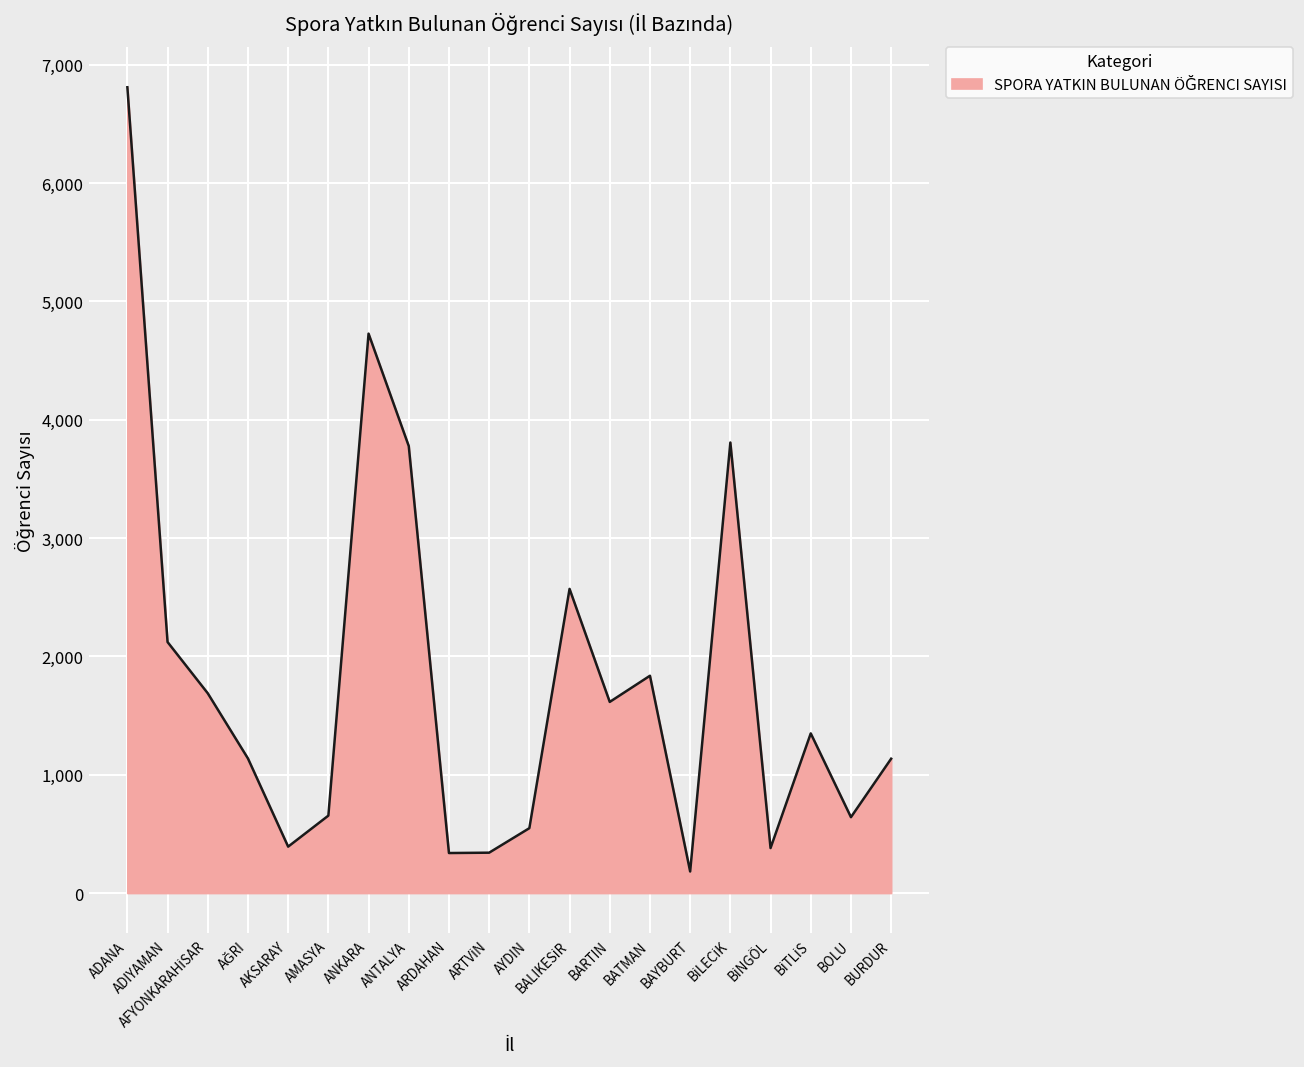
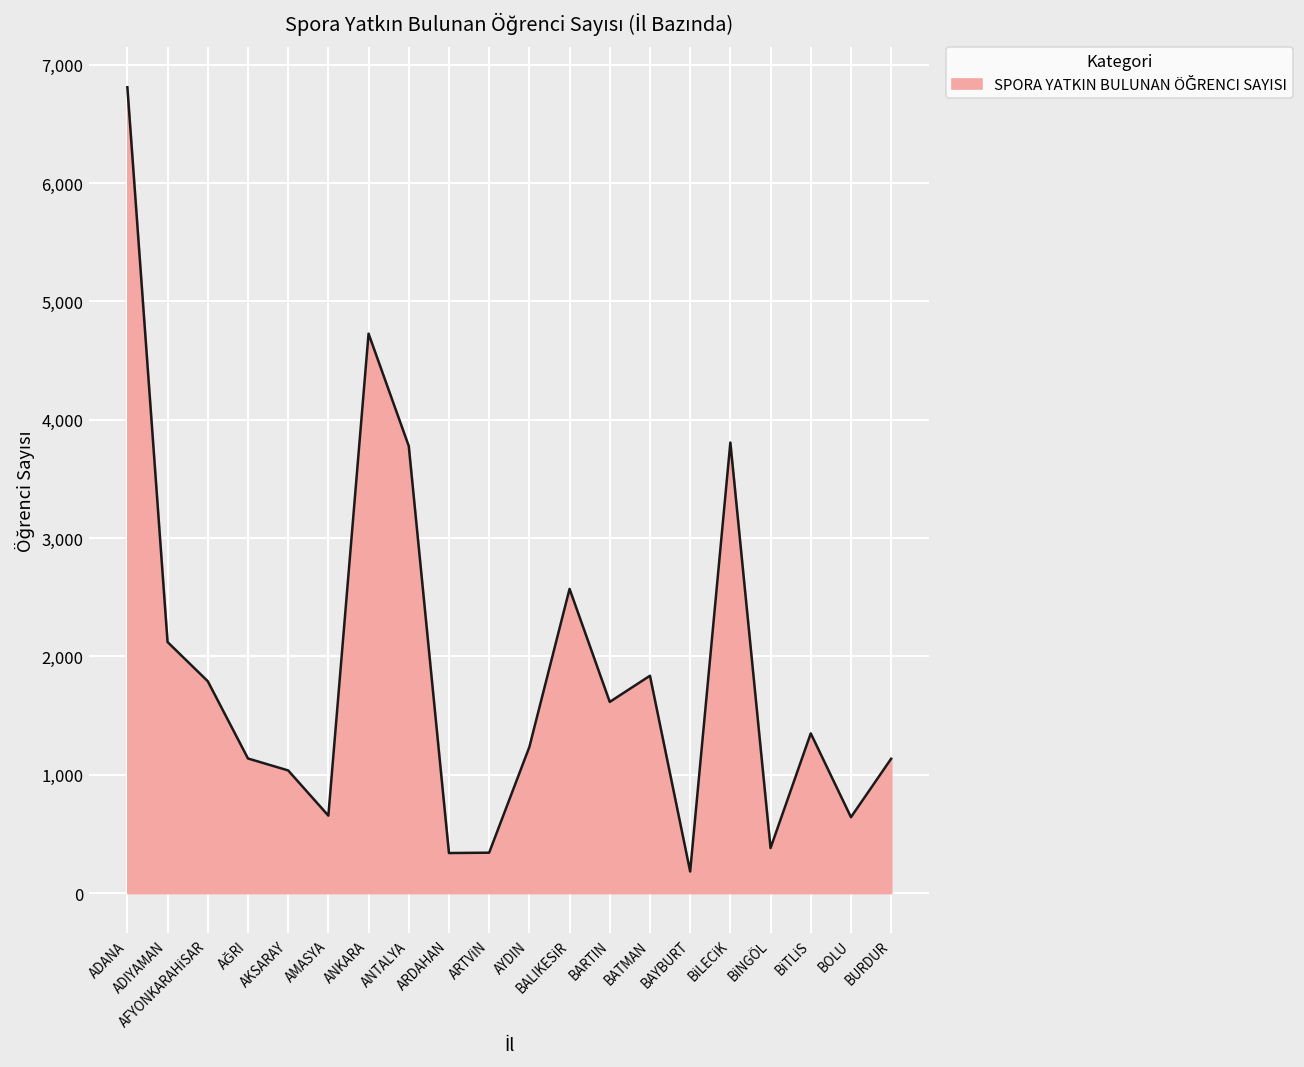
  {
    "ADANA": "6,800",
    "ADIYAMAN": "2,100",
-   "AFYONKARAHİSAR": "1,700",
+   "AFYONKARAHİSAR": "1,800",
    "AĞRI": "1,100",
-   "AKSARAY": "400",
+   "AKSARAY": "1,000",
    "AMASYA": "700",
    "ANKARA": "4,700",
    "ANTALYA": "3,800",
    "ARDAHAN": "300",
    "ARTVİN": "300",
-   "AYDIN": "500",
+   "AYDIN": "1,200",
    "BALIKESİR": "2,600",
    "BARTIN": "1,600",
    "BATMAN": "1,800",
    "BAYBURT": "200",
    "BİLECİK": "3,800",
    "BİNGÖL": "400",
    "BİTLİS": "1,300",
    "BOLU": "600",
    "BURDUR": "1,100"
  }
